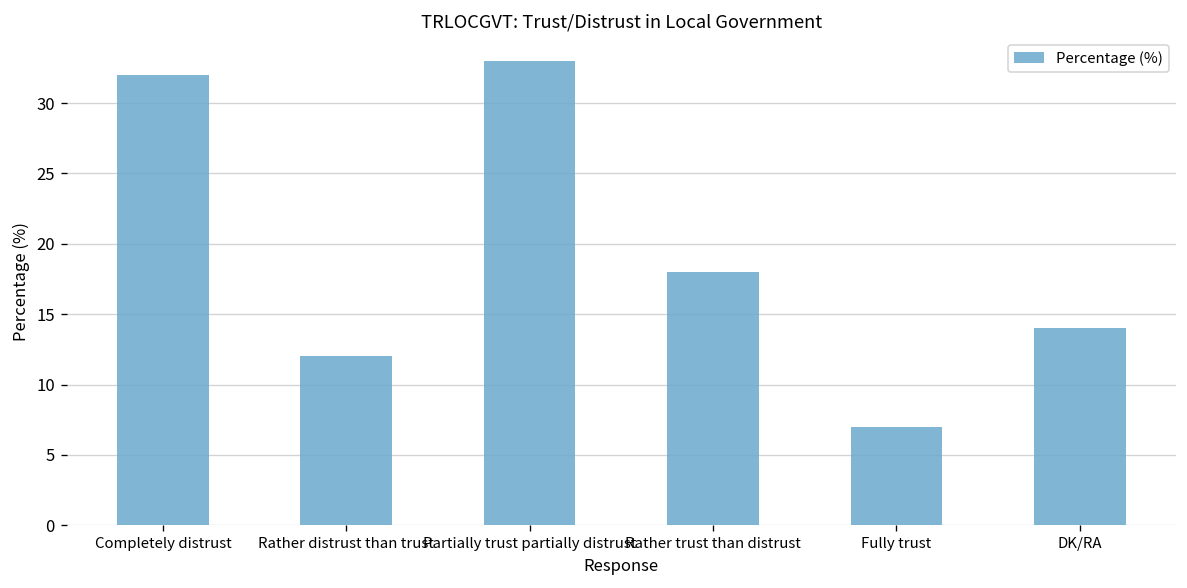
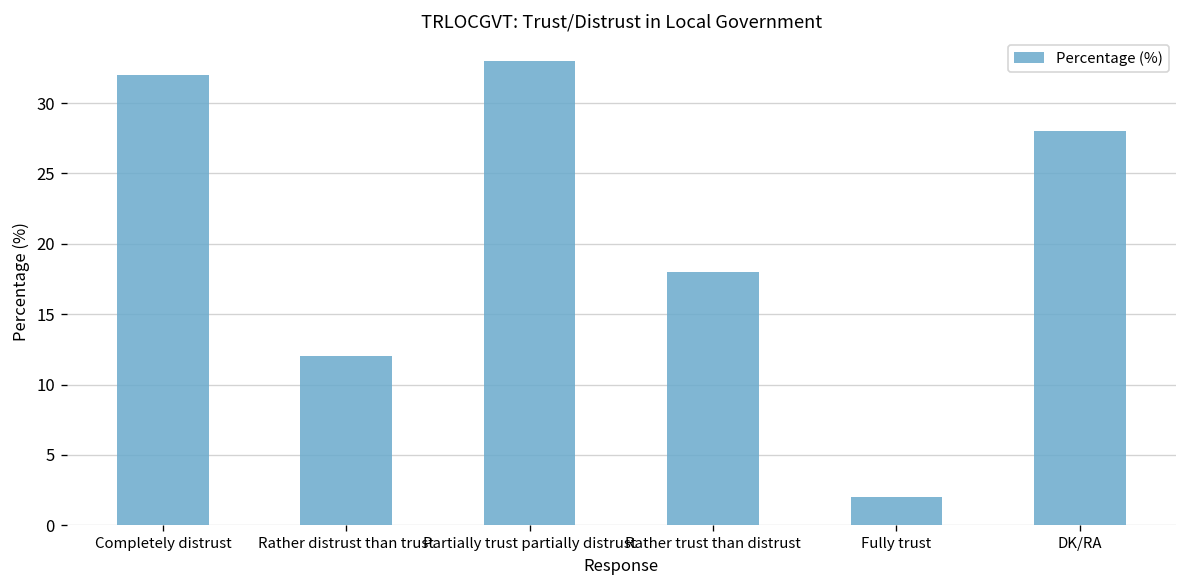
  {
    "Completely distrust": 32,
    "Rather distrust than trust": 12,
    "Partially trust partially distrust": 33,
    "Rather trust than distrust": 18,
-   "Fully trust": 7,
-   "DK/RA": 14
+   "Fully trust": 2,
+   "DK/RA": 28
  }
